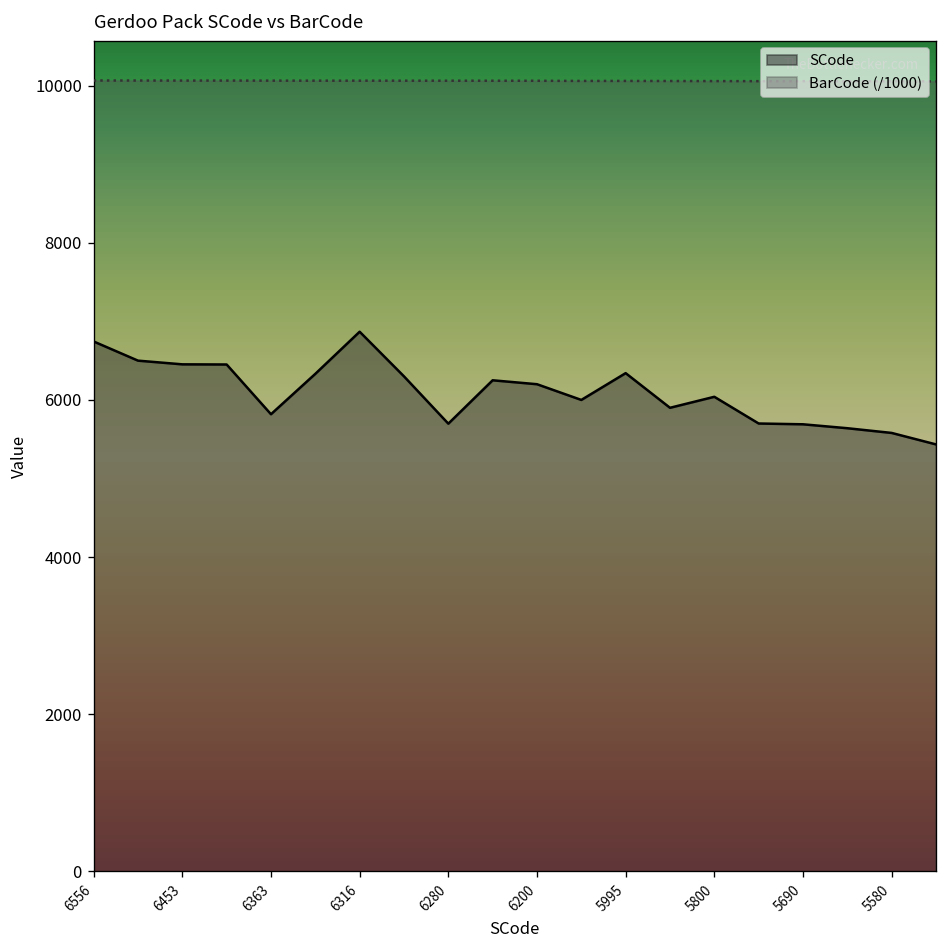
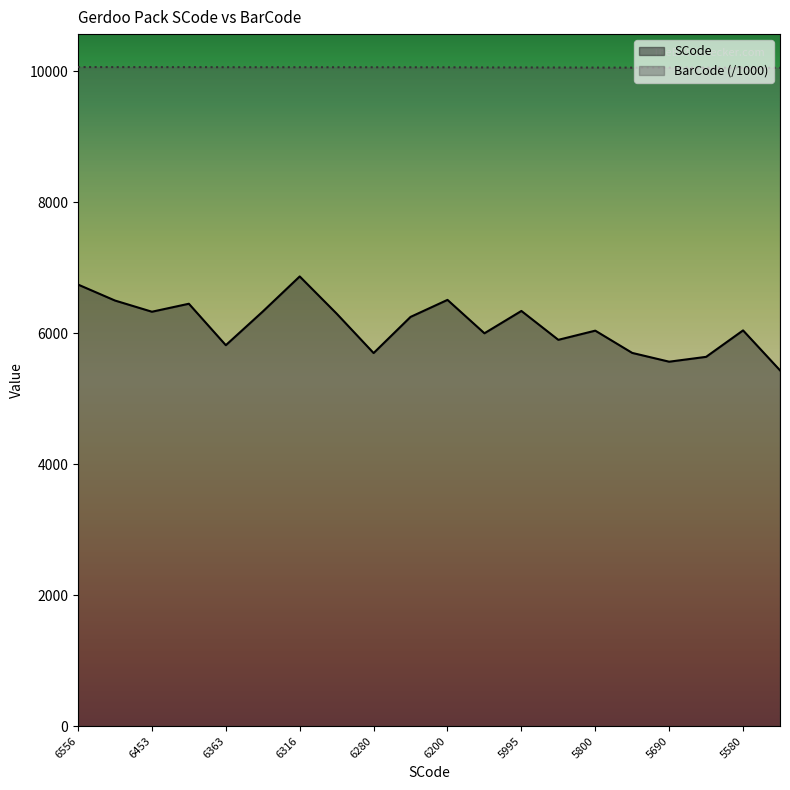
  {
    "SCode": {
      "6556": 6700,
-     "6453": 6500,
+     "6453": 6300,
      "6363": 5800,
      "6316": 6900,
      "6280": 5700,
-     "6200": 6200,
+     "6200": 6500,
      "5995": 6300,
      "5800": 6000,
-     "5690": 5700,
-     "5580": 5600
+     "5690": 5600,
+     "5580": 6000
    },
    "BarCode (/1000)": {
      "6556": 10100,
      "6453": 10100,
      "6363": 10100,
      "6316": 10100,
      "6280": 10100,
      "6200": 10100,
      "5995": 10100,
      "5800": 10100
    }
  }
